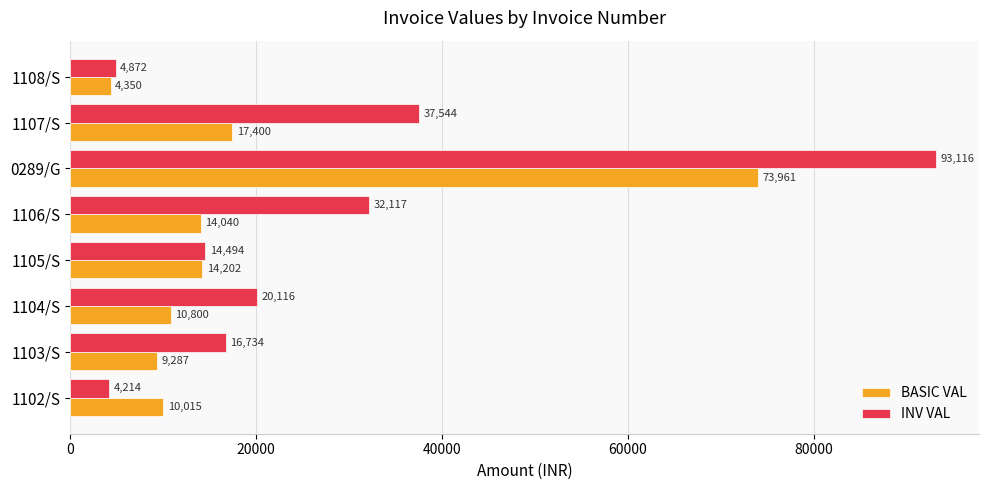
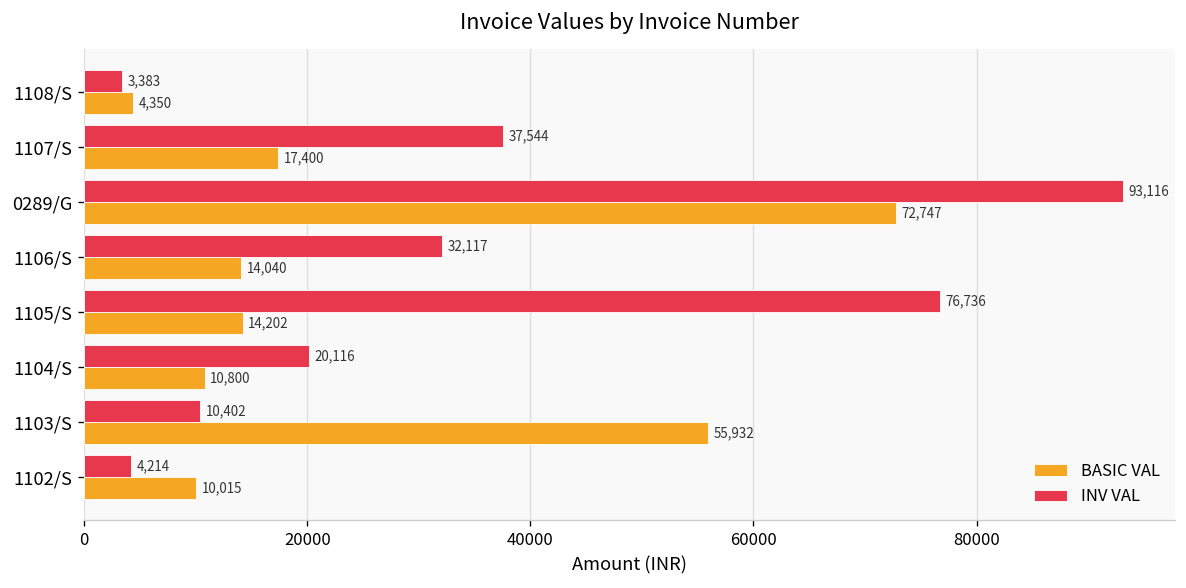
  {
    "BASIC VAL": {
      "1108/S": "4,350",
      "1107/S": "17,400",
-     "0289/G": "73,961",
+     "0289/G": "72,747",
      "1106/S": "14,040",
      "1105/S": "14,202",
      "1104/S": "10,800",
-     "1103/S": "9,287",
+     "1103/S": "55,932",
      "1102/S": "10,015"
    },
    "INV VAL": {
-     "1108/S": "4,872",
+     "1108/S": "3,383",
      "1107/S": "37,544",
      "0289/G": "93,116",
      "1106/S": "32,117",
-     "1105/S": "14,494",
+     "1105/S": "76,736",
      "1104/S": "20,116",
-     "1103/S": "16,734",
+     "1103/S": "10,402",
      "1102/S": "4,214"
    }
  }
